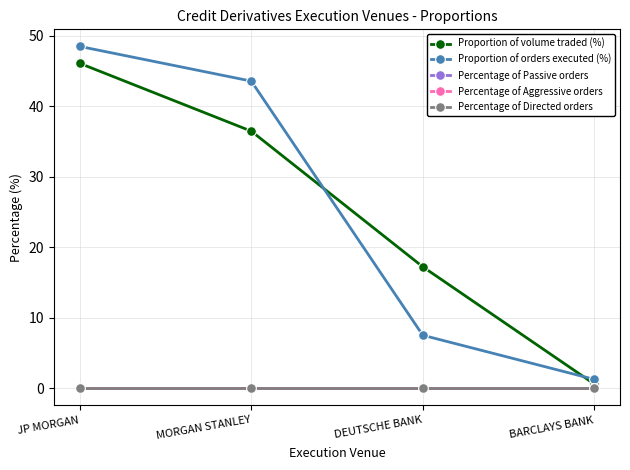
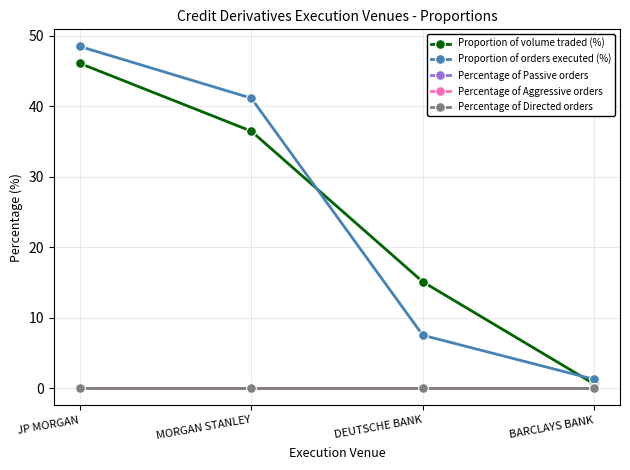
  {
    "Proportion of volume traded (%)": {
      "JP MORGAN": 46,
      "MORGAN STANLEY": 36,
-     "DEUTSCHE BANK": 17,
+     "DEUTSCHE BANK": 15,
      "BARCLAYS BANK": 1
    },
    "Proportion of orders executed (%)": {
      "JP MORGAN": 48,
-     "MORGAN STANLEY": 44,
+     "MORGAN STANLEY": 41,
      "DEUTSCHE BANK": 8,
      "BARCLAYS BANK": 1
    },
    "Percentage of Directed orders": {
      "JP MORGAN": 0,
      "MORGAN STANLEY": 0,
      "DEUTSCHE BANK": 0,
      "BARCLAYS BANK": 0
    }
  }
